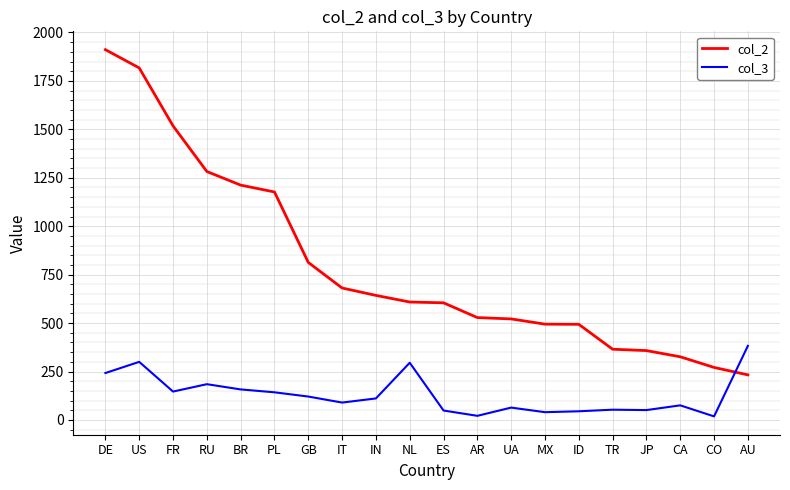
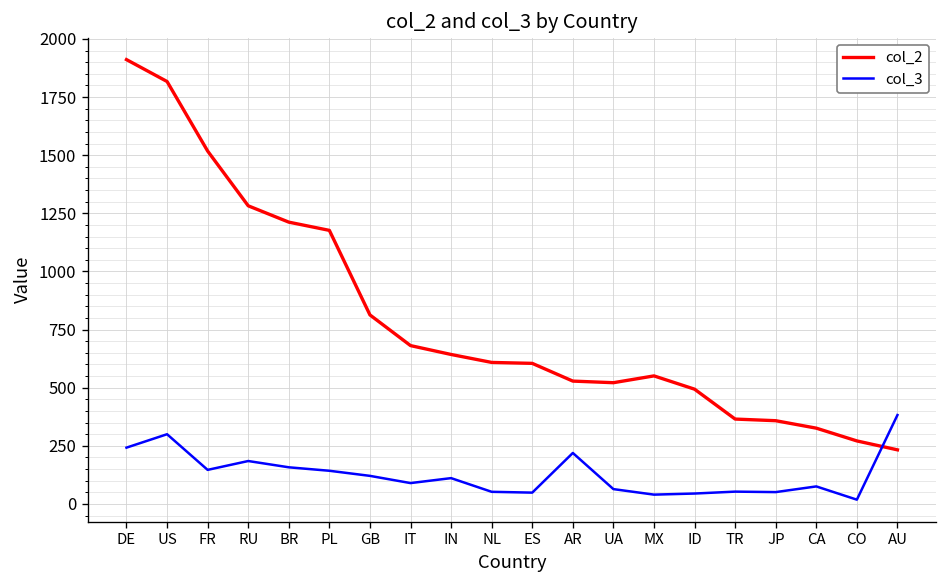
  {
    "col_2": {
      "DE": 1910,
      "US": 1820,
      "FR": 1520,
      "RU": 1280,
      "BR": 1210,
      "PL": 1180,
      "GB": 810,
      "IT": 680,
      "IN": 640,
      "NL": 610,
      "ES": 600,
      "AR": 530,
      "UA": 520,
-     "MX": 490,
+     "MX": 550,
      "ID": 490,
      "TR": 360,
      "JP": 360,
      "CA": 330,
      "CO": 270,
      "AU": 230
    },
    "col_3": {
      "DE": 240,
      "US": 300,
      "FR": 150,
      "RU": 180,
      "BR": 160,
      "PL": 140,
      "GB": 120,
      "IT": 90,
      "IN": 110,
-     "NL": 300,
+     "NL": 50,
      "ES": 50,
-     "AR": 20,
+     "AR": 220,
      "UA": 60,
      "MX": 40,
      "ID": 40,
      "TR": 50,
      "JP": 50,
      "CA": 80,
      "CO": 20,
      "AU": 380
    }
  }
